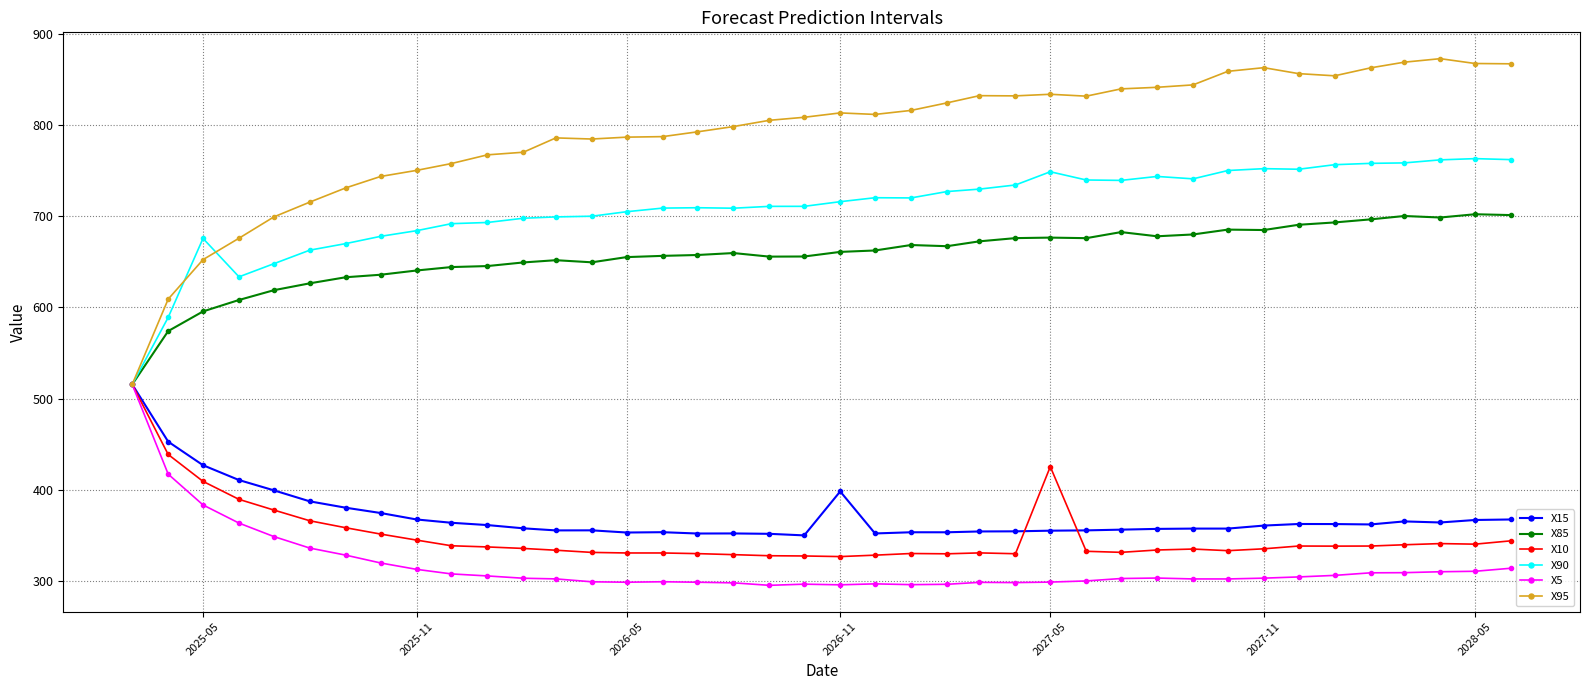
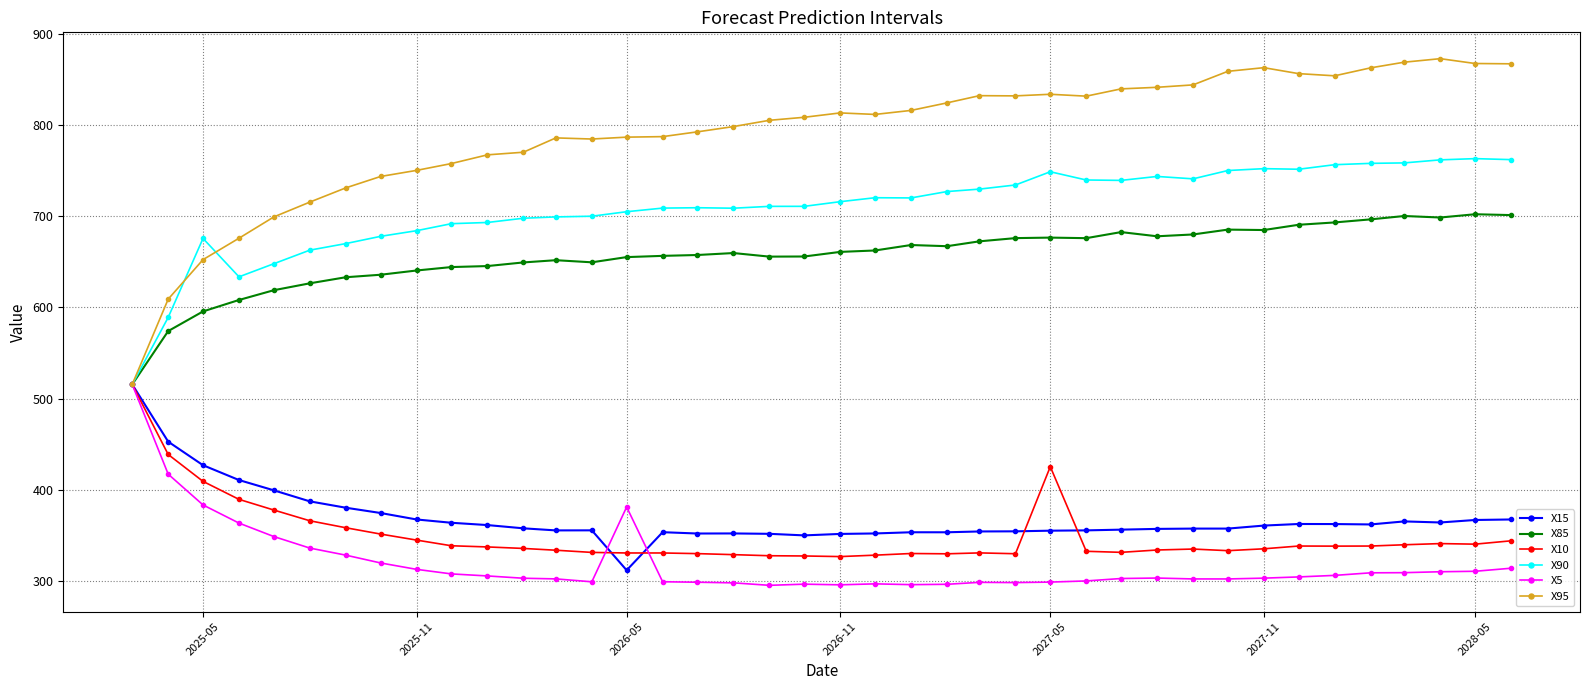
  {
    "X15": {
      "2025-05": 430,
      "2025-11": 370,
-     "2026-05": 350,
-     "2026-11": 400,
+     "2026-05": 310,
+     "2026-11": 350,
      "2027-05": 350,
      "2027-11": 360,
      "2028-05": 370
    },
    "X85": {
      "2025-05": 600,
      "2025-11": 640,
      "2026-05": 660,
      "2026-11": 660,
      "2027-05": 680,
      "2027-11": 690,
      "2028-05": 700
    },
    "X10": {
      "2025-05": 410,
      "2025-11": 340,
      "2026-05": 330,
      "2026-11": 330,
      "2027-05": 430,
      "2027-11": 330,
      "2028-05": 340
    },
    "X90": {
      "2025-05": 680,
      "2025-11": 680,
      "2026-05": 710,
      "2026-11": 720,
      "2027-05": 750,
      "2027-11": 750,
      "2028-05": 760
    },
    "X5": {
      "2025-05": 380,
      "2025-11": 310,
-     "2026-05": 300,
+     "2026-05": 380,
      "2026-11": 300,
      "2027-05": 300,
      "2027-11": 300,
      "2028-05": 310
    },
    "X95": {
      "2025-05": 650,
      "2025-11": 750,
      "2026-05": 790,
      "2026-11": 810,
      "2027-05": 830,
      "2027-11": 860,
      "2028-05": 870
    }
  }
